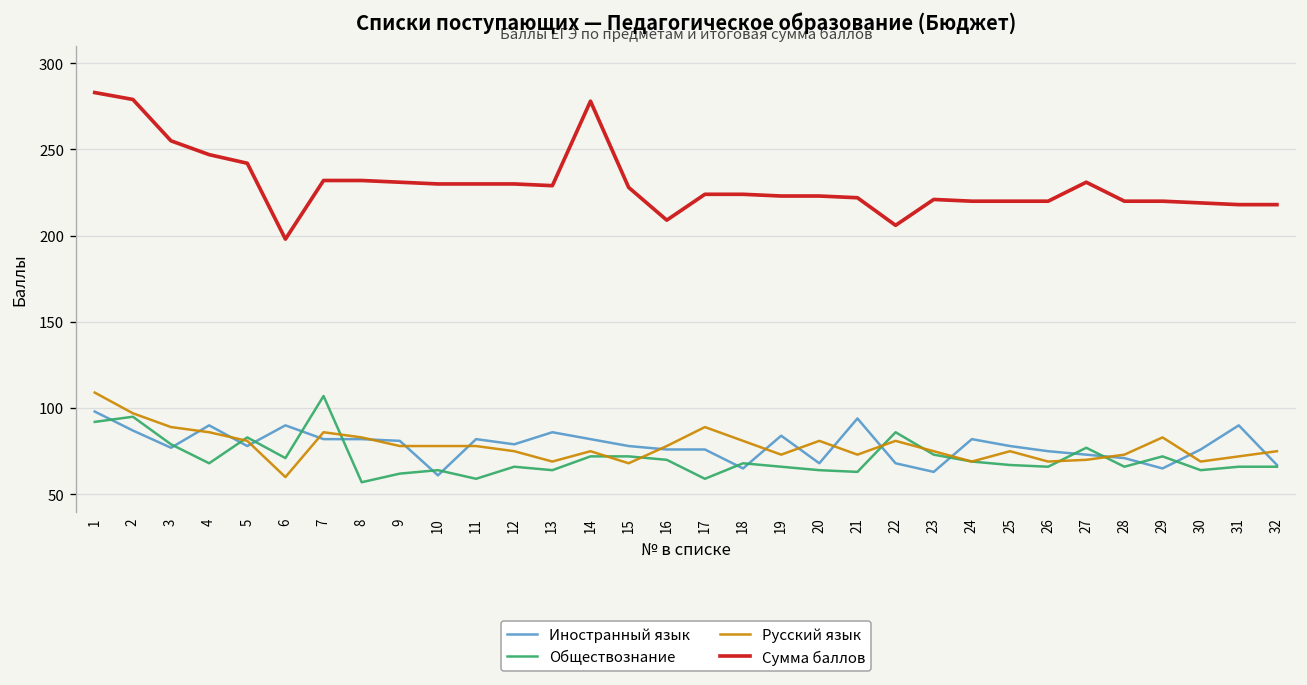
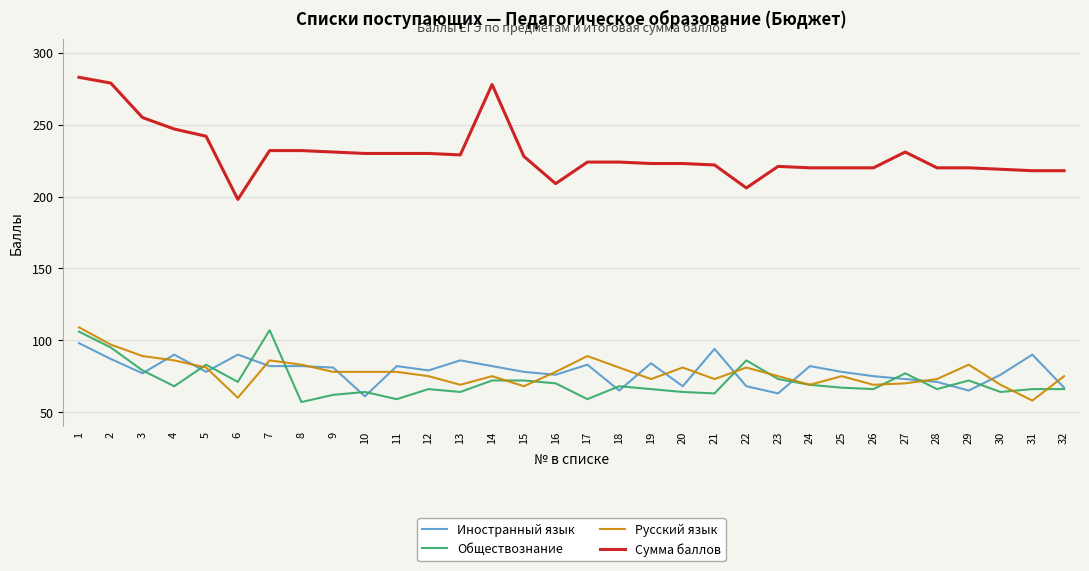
  {
    "Иностранный язык": {
      "1": 98,
      "2": 87,
      "3": 77,
      "4": 90,
      "5": 78,
      "6": 90,
      "7": 82,
      "9": 81,
      "10": 61,
      "11": 82,
      "12": 79,
      "13": 86,
      "14": 82,
      "15": 78,
      "16": 76,
-     "17": 76,
+     "17": 83,
      "18": 65,
      "19": 84,
      "20": 68,
      "21": 94,
      "22": 68,
      "23": 63,
      "24": 82,
      "25": 78,
      "26": 75,
      "27": 73,
      "28": 71,
      "29": 65,
      "30": 76,
      "31": 90
    },
    "Обществознание": {
-     "1": 92,
+     "1": 106,
      "2": 95,
      "3": 79,
      "4": 68,
      "5": 83,
      "6": 71,
      "7": 107,
      "8": 57,
      "9": 62,
      "10": 64,
      "11": 59,
      "12": 66,
      "13": 64,
      "14": 72,
      "15": 72,
      "16": 70,
      "17": 59,
      "18": 68,
      "19": 66,
      "20": 64,
      "21": 63,
      "22": 86,
      "23": 73,
      "25": 67,
      "26": 66,
      "27": 77,
      "28": 66,
      "29": 72,
      "30": 64,
      "31": 66
    },
    "Русский язык": {
      "1": 109,
      "2": 97,
      "3": 89,
      "4": 86,
      "5": 81,
      "6": 60,
      "7": 86,
      "9": 78,
      "10": 78,
      "11": 78,
      "12": 75,
      "13": 69,
      "14": 75,
      "15": 68,
      "16": 78,
      "17": 89,
      "18": 81,
      "19": 73,
      "20": 81,
      "21": 73,
      "22": 81,
      "23": 75,
      "25": 75,
      "26": 69,
      "27": 70,
      "28": 73,
      "29": 83,
      "30": 69,
-     "31": 72,
+     "31": 58,
      "32": 75
    },
    "Сумма баллов": {
      "1": 283,
      "2": 279,
      "3": 255,
      "4": 247,
      "5": 242,
      "6": 198,
      "7": 232,
      "8": 232,
      "9": 231,
      "10": 230,
      "11": 230,
      "12": 230,
      "13": 229,
      "14": 278,
      "15": 228,
      "16": 209,
      "17": 224,
      "18": 224,
      "19": 223,
      "20": 223,
      "21": 222,
      "22": 206,
      "23": 221,
      "24": 220,
      "25": 220,
      "26": 220,
      "27": 231,
      "28": 220,
      "29": 220,
      "30": 219,
      "31": 218,
      "32": 218
    }
  }
